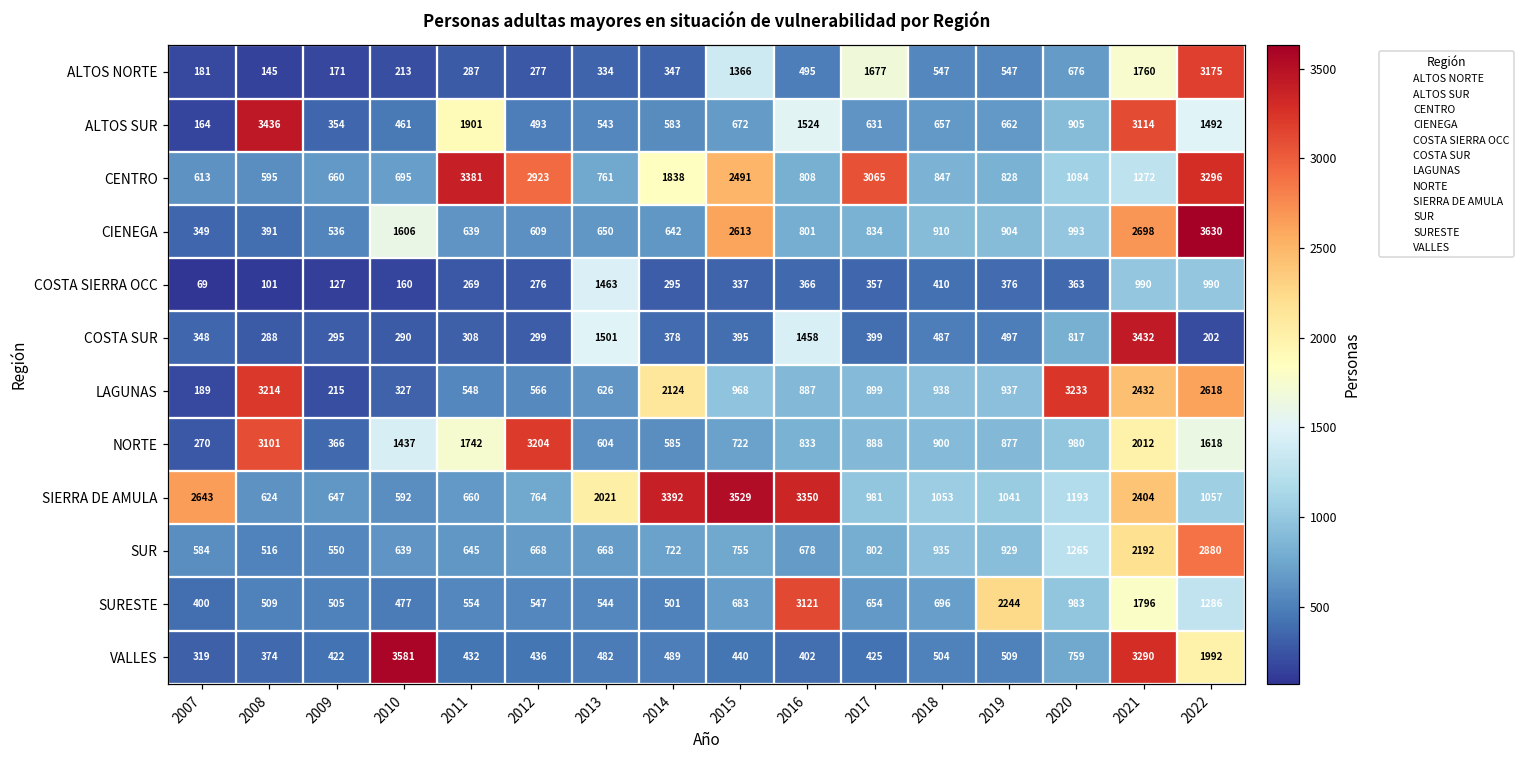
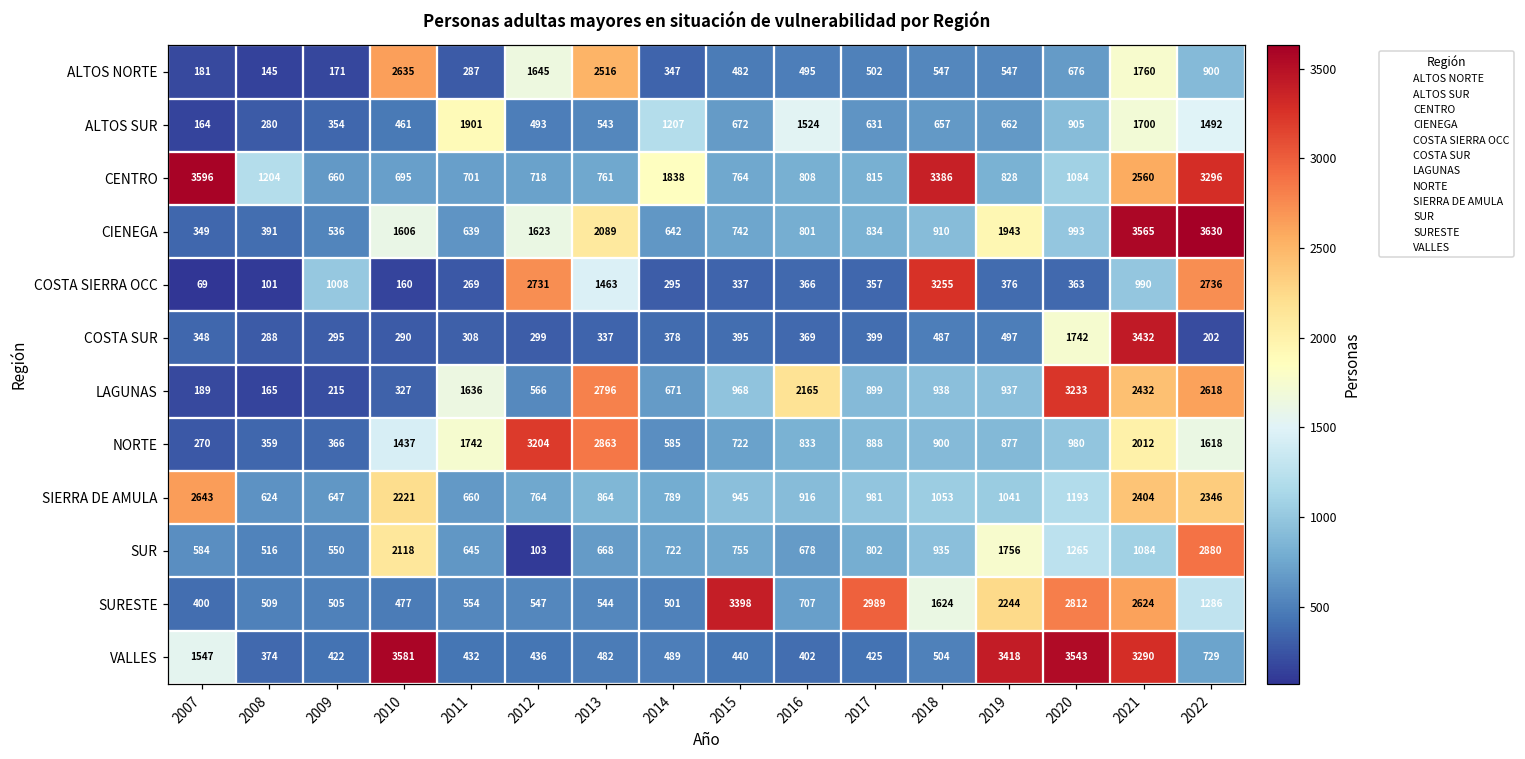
  {
    "ALTOS NORTE": {
      "2007": 181,
      "2008": 145,
      "2009": 171,
-     "2010": 213,
+     "2010": 2635,
      "2011": 287,
-     "2012": 277,
-     "2013": 334,
+     "2012": 1645,
+     "2013": 2516,
      "2014": 347,
-     "2015": 1366,
+     "2015": 482,
      "2016": 495,
-     "2017": 1677,
+     "2017": 502,
      "2018": 547,
      "2019": 547,
      "2020": 676,
      "2021": 1760,
-     "2022": 3175
+     "2022": 900
    },
    "ALTOS SUR": {
      "2007": 164,
-     "2008": 3436,
+     "2008": 280,
      "2009": 354,
      "2010": 461,
      "2011": 1901,
      "2012": 493,
      "2013": 543,
-     "2014": 583,
+     "2014": 1207,
      "2015": 672,
      "2016": 1524,
      "2017": 631,
      "2018": 657,
      "2019": 662,
      "2020": 905,
-     "2021": 3114,
+     "2021": 1700,
      "2022": 1492
    },
    "CENTRO": {
-     "2007": 613,
-     "2008": 595,
+     "2007": 3596,
+     "2008": 1204,
      "2009": 660,
      "2010": 695,
-     "2011": 3381,
-     "2012": 2923,
+     "2011": 701,
+     "2012": 718,
      "2013": 761,
      "2014": 1838,
-     "2015": 2491,
+     "2015": 764,
      "2016": 808,
-     "2017": 3065,
-     "2018": 847,
+     "2017": 815,
+     "2018": 3386,
      "2019": 828,
      "2020": 1084,
-     "2021": 1272,
+     "2021": 2560,
      "2022": 3296
    },
    "CIENEGA": {
      "2007": 349,
      "2008": 391,
      "2009": 536,
      "2010": 1606,
      "2011": 639,
-     "2012": 609,
-     "2013": 650,
+     "2012": 1623,
+     "2013": 2089,
      "2014": 642,
-     "2015": 2613,
+     "2015": 742,
      "2016": 801,
      "2017": 834,
      "2018": 910,
-     "2019": 904,
+     "2019": 1943,
      "2020": 993,
-     "2021": 2698,
+     "2021": 3565,
      "2022": 3630
    },
    "COSTA SIERRA OCC": {
      "2007": 69,
      "2008": 101,
-     "2009": 127,
+     "2009": 1008,
      "2010": 160,
      "2011": 269,
-     "2012": 276,
+     "2012": 2731,
      "2013": 1463,
      "2014": 295,
      "2015": 337,
      "2016": 366,
      "2017": 357,
-     "2018": 410,
+     "2018": 3255,
      "2019": 376,
      "2020": 363,
      "2021": 990,
-     "2022": 990
+     "2022": 2736
    },
    "COSTA SUR": {
      "2007": 348,
      "2008": 288,
      "2009": 295,
      "2010": 290,
      "2011": 308,
      "2012": 299,
-     "2013": 1501,
+     "2013": 337,
      "2014": 378,
      "2015": 395,
-     "2016": 1458,
+     "2016": 369,
      "2017": 399,
      "2018": 487,
      "2019": 497,
-     "2020": 817,
+     "2020": 1742,
      "2021": 3432,
      "2022": 202
    },
    "LAGUNAS": {
      "2007": 189,
-     "2008": 3214,
+     "2008": 165,
      "2009": 215,
      "2010": 327,
-     "2011": 548,
+     "2011": 1636,
      "2012": 566,
-     "2013": 626,
-     "2014": 2124,
+     "2013": 2796,
+     "2014": 671,
      "2015": 968,
-     "2016": 887,
+     "2016": 2165,
      "2017": 899,
      "2018": 938,
      "2019": 937,
      "2020": 3233,
      "2021": 2432,
      "2022": 2618
    },
    "NORTE": {
      "2007": 270,
-     "2008": 3101,
+     "2008": 359,
      "2009": 366,
      "2010": 1437,
      "2011": 1742,
      "2012": 3204,
-     "2013": 604,
+     "2013": 2863,
      "2014": 585,
      "2015": 722,
      "2016": 833,
      "2017": 888,
      "2018": 900,
      "2019": 877,
      "2020": 980,
      "2021": 2012,
      "2022": 1618
    },
    "SIERRA DE AMULA": {
      "2007": 2643,
      "2008": 624,
      "2009": 647,
-     "2010": 592,
+     "2010": 2221,
      "2011": 660,
      "2012": 764,
-     "2013": 2021,
-     "2014": 3392,
-     "2015": 3529,
-     "2016": 3350,
+     "2013": 864,
+     "2014": 789,
+     "2015": 945,
+     "2016": 916,
      "2017": 981,
      "2018": 1053,
      "2019": 1041,
      "2020": 1193,
      "2021": 2404,
-     "2022": 1057
+     "2022": 2346
    },
    "SUR": {
      "2007": 584,
      "2008": 516,
      "2009": 550,
-     "2010": 639,
+     "2010": 2118,
      "2011": 645,
-     "2012": 668,
+     "2012": 103,
      "2013": 668,
      "2014": 722,
      "2015": 755,
      "2016": 678,
      "2017": 802,
      "2018": 935,
-     "2019": 929,
+     "2019": 1756,
      "2020": 1265,
-     "2021": 2192,
+     "2021": 1084,
      "2022": 2880
    },
    "SURESTE": {
      "2007": 400,
      "2008": 509,
      "2009": 505,
      "2010": 477,
      "2011": 554,
      "2012": 547,
      "2013": 544,
      "2014": 501,
-     "2015": 683,
-     "2016": 3121,
-     "2017": 654,
-     "2018": 696,
+     "2015": 3398,
+     "2016": 707,
+     "2017": 2989,
+     "2018": 1624,
      "2019": 2244,
-     "2020": 983,
-     "2021": 1796,
+     "2020": 2812,
+     "2021": 2624,
      "2022": 1286
    },
    "VALLES": {
-     "2007": 319,
+     "2007": 1547,
      "2008": 374,
      "2009": 422,
      "2010": 3581,
      "2011": 432,
      "2012": 436,
      "2013": 482,
      "2014": 489,
      "2015": 440,
      "2016": 402,
      "2017": 425,
      "2018": 504,
-     "2019": 509,
-     "2020": 759,
+     "2019": 3418,
+     "2020": 3543,
      "2021": 3290,
-     "2022": 1992
+     "2022": 729
    }
  }
